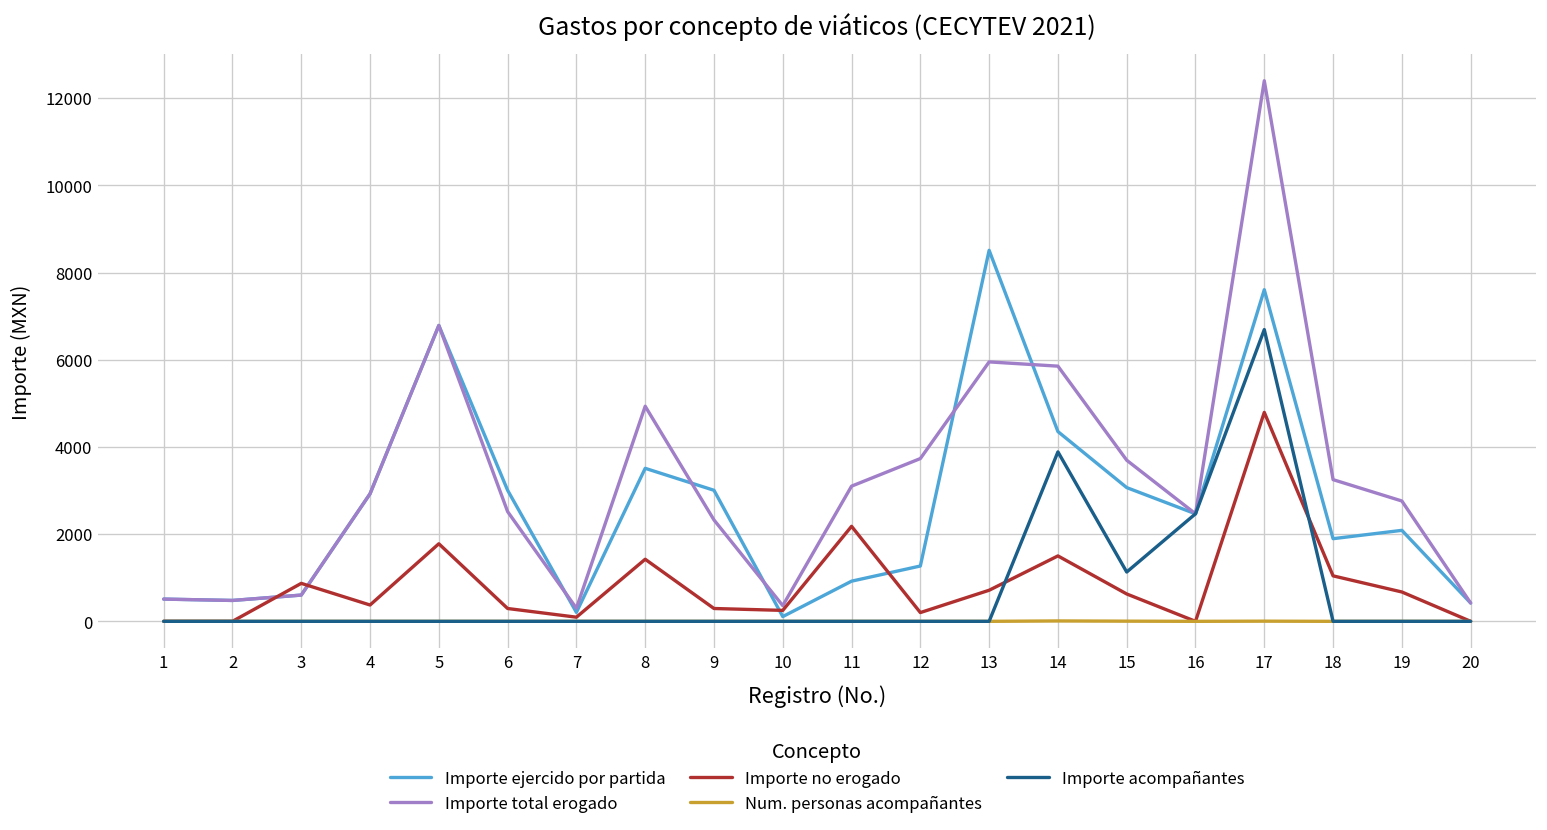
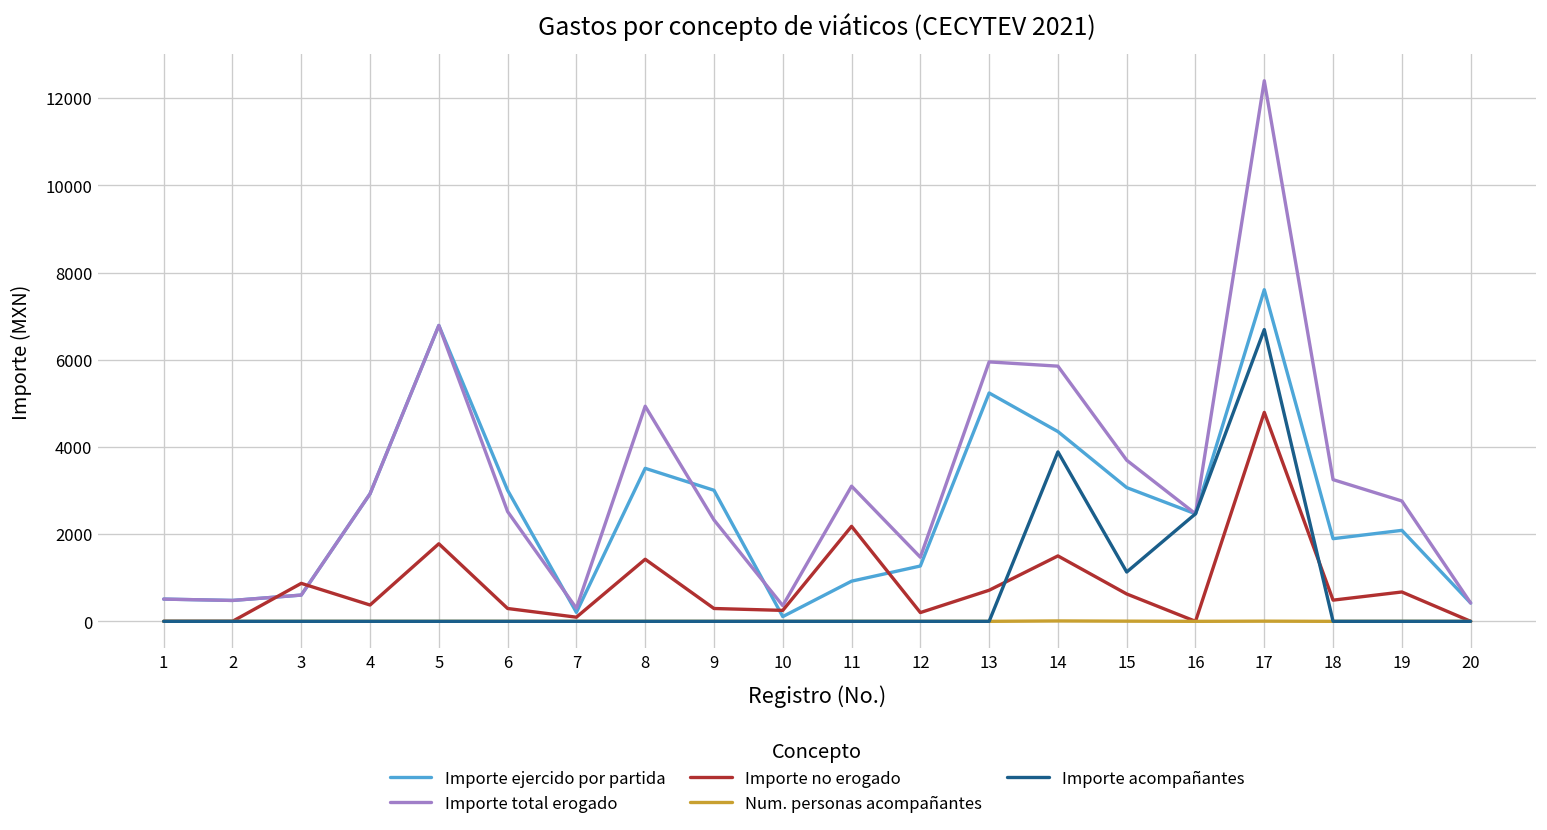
  {
    "Importe ejercido por partida": {
      "6": 3000,
      "7": 200,
      "8": 3500,
      "9": 3000,
      "10": 100,
      "11": 900,
      "12": 1300,
-     "13": 8500,
+     "13": 5200,
      "14": 4400,
      "15": 3100,
      "17": 7600,
      "18": 1900,
      "19": 2100
    },
    "Importe total erogado": {
      "6": 2500,
      "7": 300,
      "8": 4900,
      "9": 2300,
      "10": 400,
      "11": 3100,
-     "12": 3700,
+     "12": 1500,
      "13": 5900,
      "14": 5900,
      "15": 3700,
      "17": 12400,
      "18": 3200,
      "19": 2800
    },
    "Importe no erogado": {
      "3": 900,
      "4": 400,
      "5": 1800,
      "6": 300,
      "7": 100,
      "8": 1400,
      "9": 300,
      "10": 300,
      "11": 2200,
      "12": 200,
      "13": 700,
      "14": 1500,
      "15": 600,
      "17": 4800,
-     "18": 1000,
+     "18": 500,
      "19": 700
    },
    "Num. personas acompañantes": {
      "14": 0,
      "15": 0,
      "17": 0
    },
    "Importe acompañantes": {
      "14": 3900,
      "15": 1100,
      "17": 6700
    }
  }
